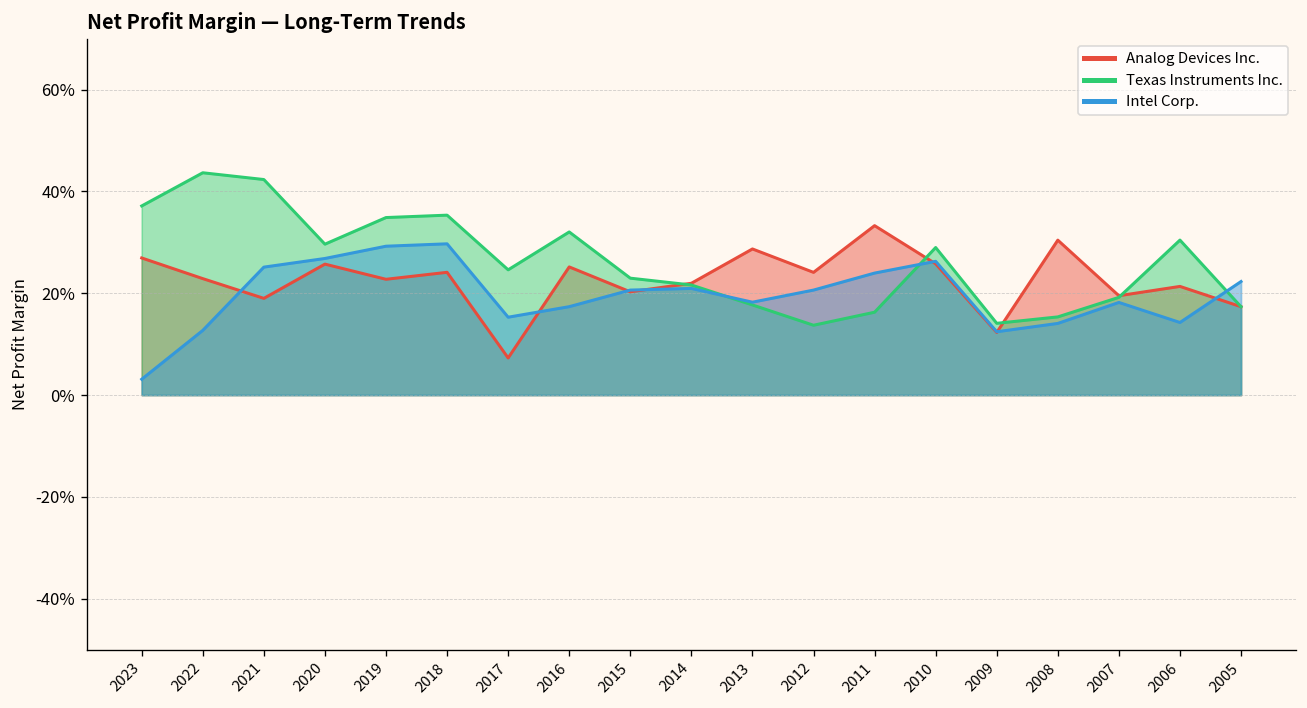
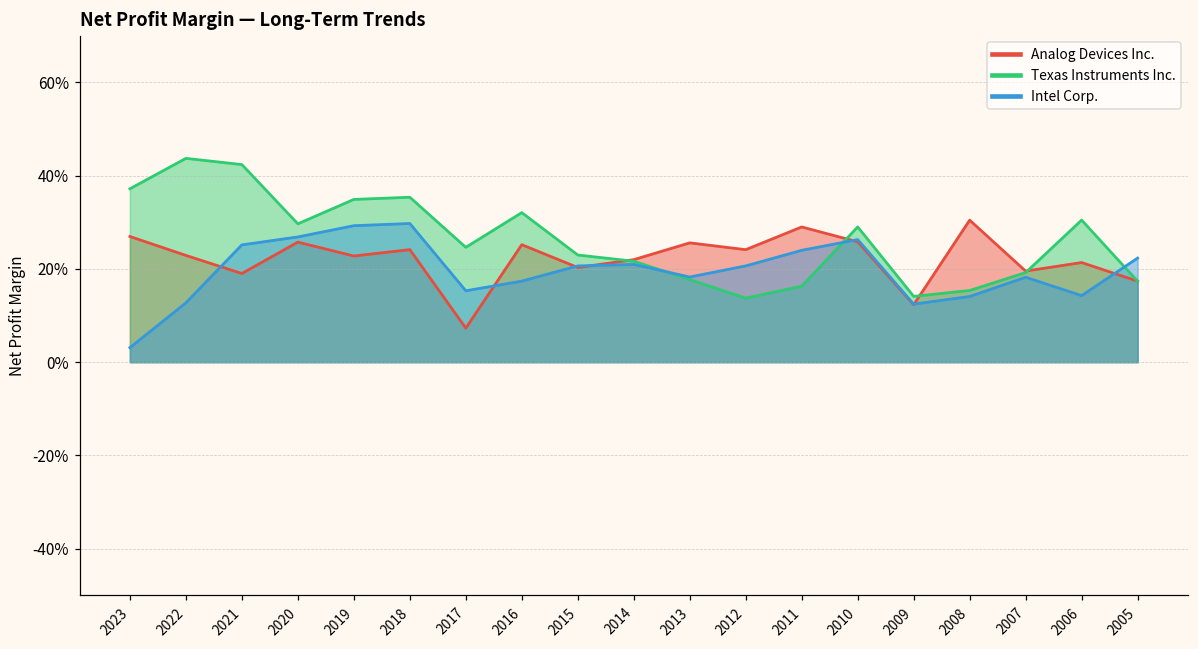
  {
    "Analog Devices Inc.": {
      "2023": "27%",
      "2022": "23%",
      "2021": "19%",
      "2020": "26%",
      "2019": "23%",
      "2018": "24%",
      "2017": "7%",
      "2016": "25%",
-     "2013": "29%",
+     "2013": "26%",
      "2012": "24%",
-     "2011": "33%",
+     "2011": "29%",
      "2008": "30%",
      "2006": "21%"
    },
    "Texas Instruments Inc.": {
      "2023": "37%",
      "2022": "44%",
      "2021": "42%",
      "2020": "30%",
      "2019": "35%",
      "2018": "35%",
      "2017": "25%",
      "2016": "32%",
      "2015": "23%",
      "2012": "14%",
      "2011": "16%",
      "2010": "29%",
      "2009": "14%",
      "2008": "15%",
      "2006": "30%"
    },
    "Intel Corp.": {
      "2023": "3%",
      "2022": "13%",
      "2021": "25%",
      "2020": "27%",
      "2019": "29%",
      "2018": "30%",
      "2017": "15%",
      "2016": "17%",
      "2014": "21%",
      "2012": "21%",
      "2011": "24%",
      "2008": "14%",
      "2007": "18%",
      "2006": "14%",
      "2005": "22%"
    }
  }
